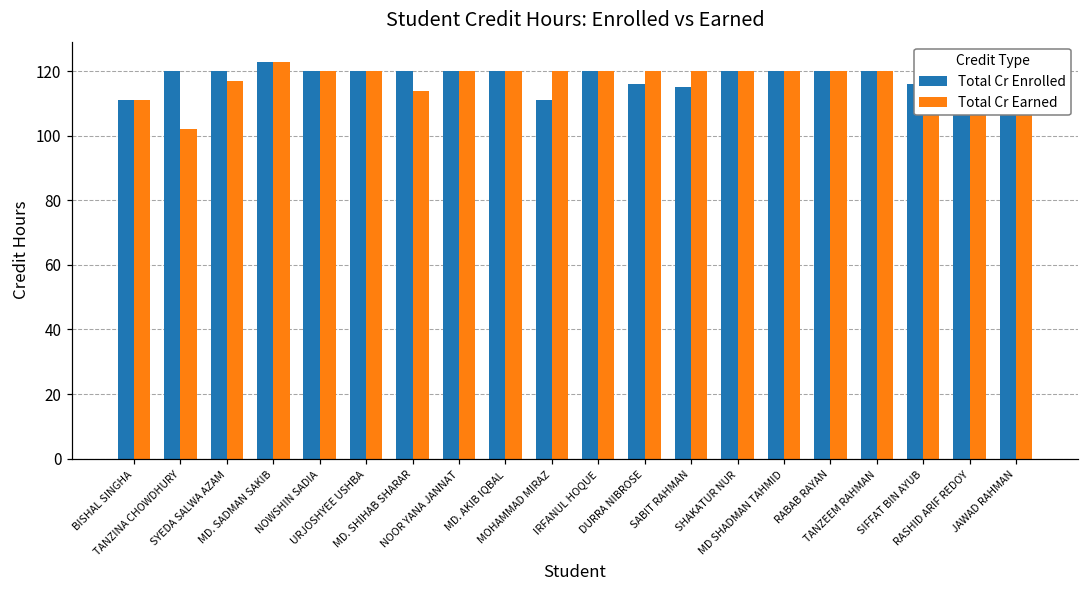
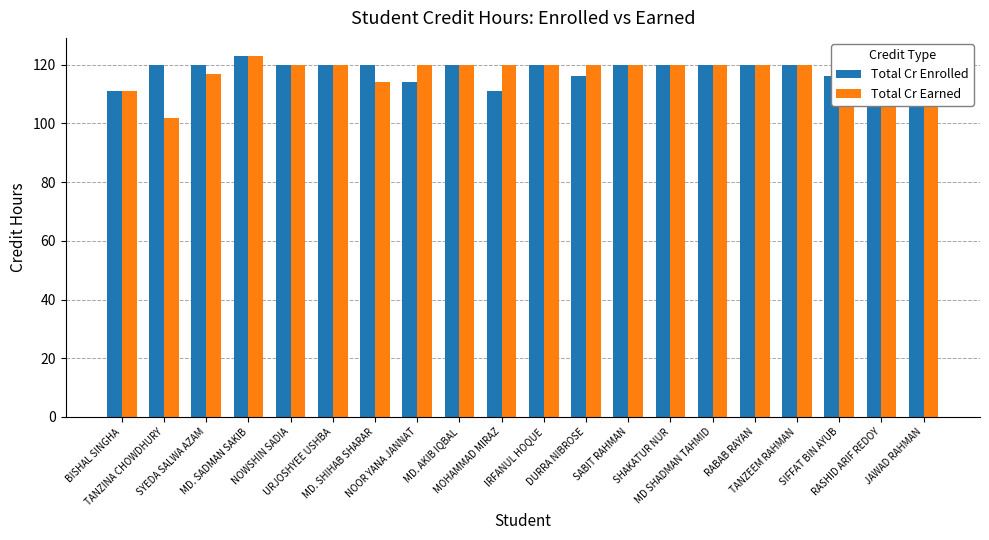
  {
    "Total Cr Enrolled": {
      "BISHAL SINGHA": 111,
      "TANZINA CHOWDHURY": 120,
      "SYEDA SALWA AZAM": 120,
      "MD. SADMAN SAKIB": 123,
      "NOWSHIN SADIA": 120,
      "URJOSHYEE USHBA": 120,
      "MD. SHIHAB SHARAR": 120,
-     "NOOR YANA JANNAT": 120,
+     "NOOR YANA JANNAT": 114,
      "MD. AKIB IQBAL": 120,
      "MOHAMMAD MIRAZ": 111,
      "IRFANUL HOQUE": 120,
      "DURRA NIBROSE": 116,
-     "SABIT RAHMAN": 115,
+     "SABIT RAHMAN": 120,
      "SHAKATUR NUR": 120,
      "MD SHADMAN TAHMID": 120,
      "RABAB RAYAN": 120,
      "TANZEEM RAHMAN": 120
    },
    "Total Cr Earned": {
      "BISHAL SINGHA": 111,
      "TANZINA CHOWDHURY": 102,
      "SYEDA SALWA AZAM": 117,
      "MD. SADMAN SAKIB": 123,
      "NOWSHIN SADIA": 120,
      "URJOSHYEE USHBA": 120,
      "MD. SHIHAB SHARAR": 114,
      "NOOR YANA JANNAT": 120,
      "MD. AKIB IQBAL": 120,
      "MOHAMMAD MIRAZ": 120,
      "IRFANUL HOQUE": 120,
      "DURRA NIBROSE": 120,
      "SABIT RAHMAN": 120,
      "SHAKATUR NUR": 120,
      "MD SHADMAN TAHMID": 120,
      "RABAB RAYAN": 120,
      "TANZEEM RAHMAN": 120
    }
  }
